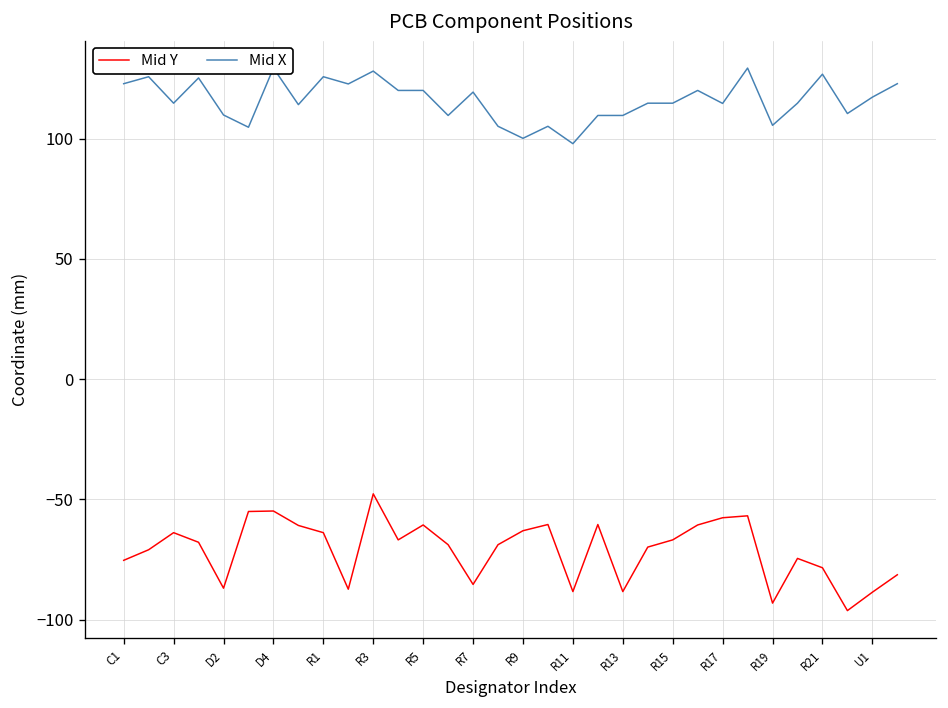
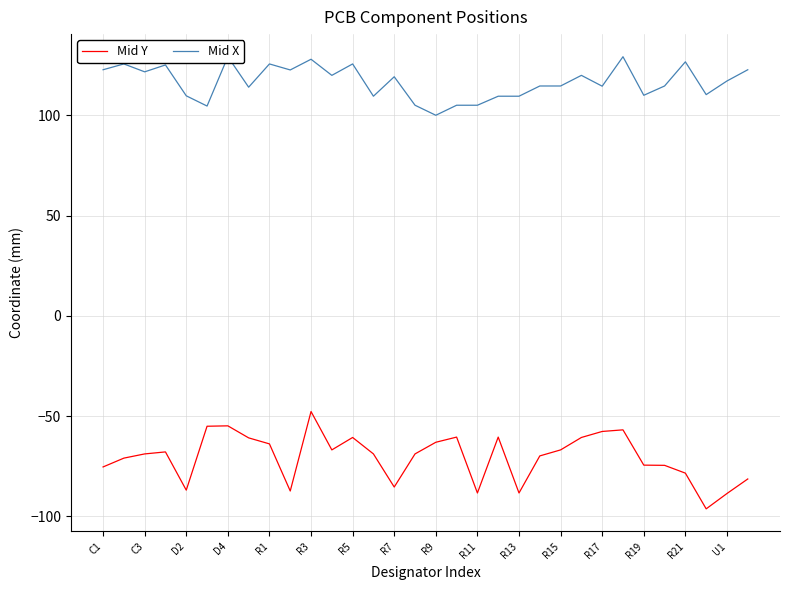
  {
    "Mid Y": {
      "C1": -75,
-     "C3": -64,
+     "C3": -69,
      "D2": -87,
      "D4": -55,
      "R1": -64,
      "R3": -48,
      "R5": -61,
      "R7": -85,
      "R9": -63,
      "R11": -88,
      "R13": -88,
      "R15": -67,
      "R17": -58,
-     "R19": -93,
+     "R19": -74,
      "R21": -78,
      "U1": -89
    },
    "Mid X": {
      "C1": 123,
-     "C3": 115,
+     "C3": 122,
      "D2": 110,
      "R1": 126,
      "R3": 128,
-     "R5": 120,
+     "R5": 126,
      "R7": 119,
      "R9": 100,
-     "R11": 98,
+     "R11": 105,
      "R13": 110,
      "R15": 115,
      "R17": 115,
-     "R19": 106,
+     "R19": 110,
      "R21": 127,
      "U1": 117
    }
  }
